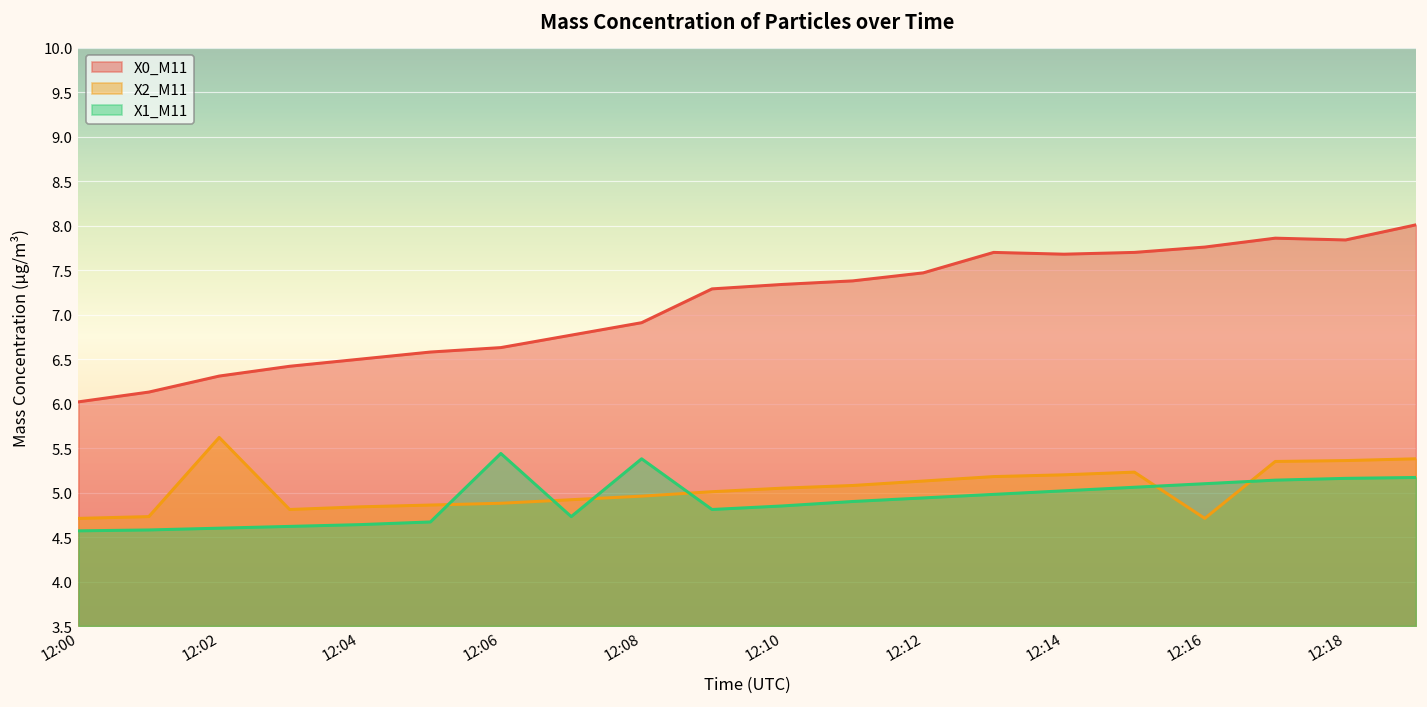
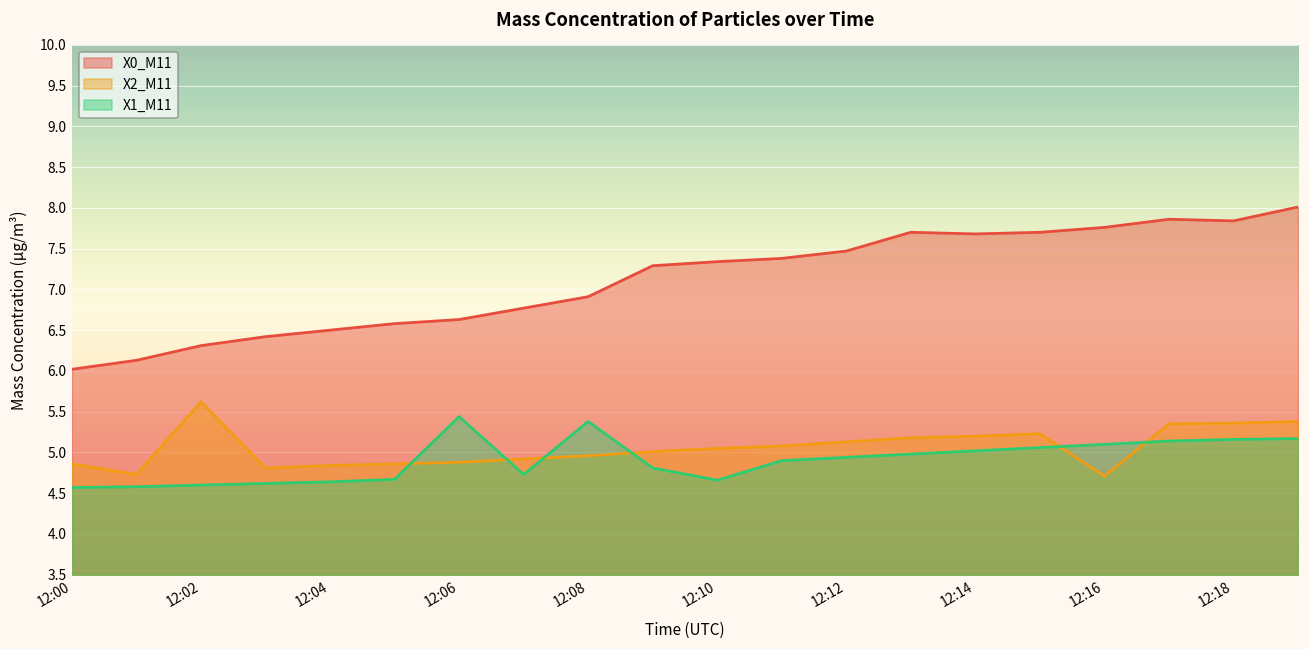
  {
    "X0_M11": {
      "12:00": 6.0,
      "12:02": 6.3,
      "12:04": 6.5,
      "12:06": 6.6,
      "12:08": 6.9,
      "12:10": 7.3,
      "12:12": 7.5,
      "12:14": 7.7,
      "12:16": 7.8,
      "12:18": 7.8
    },
    "X2_M11": {
-     "12:00": 4.7,
+     "12:00": 4.9,
      "12:02": 5.6,
      "12:04": 4.8,
      "12:06": 4.9,
      "12:08": 5.0,
      "12:10": 5.1,
      "12:12": 5.1,
      "12:14": 5.2,
      "12:16": 4.7,
      "12:18": 5.4
    },
    "X1_M11": {
      "12:00": 4.6,
      "12:02": 4.6,
      "12:04": 4.6,
      "12:06": 5.4,
      "12:08": 5.4,
-     "12:10": 4.9,
+     "12:10": 4.7,
      "12:12": 4.9,
      "12:14": 5.0,
      "12:16": 5.1,
      "12:18": 5.2
    }
  }
